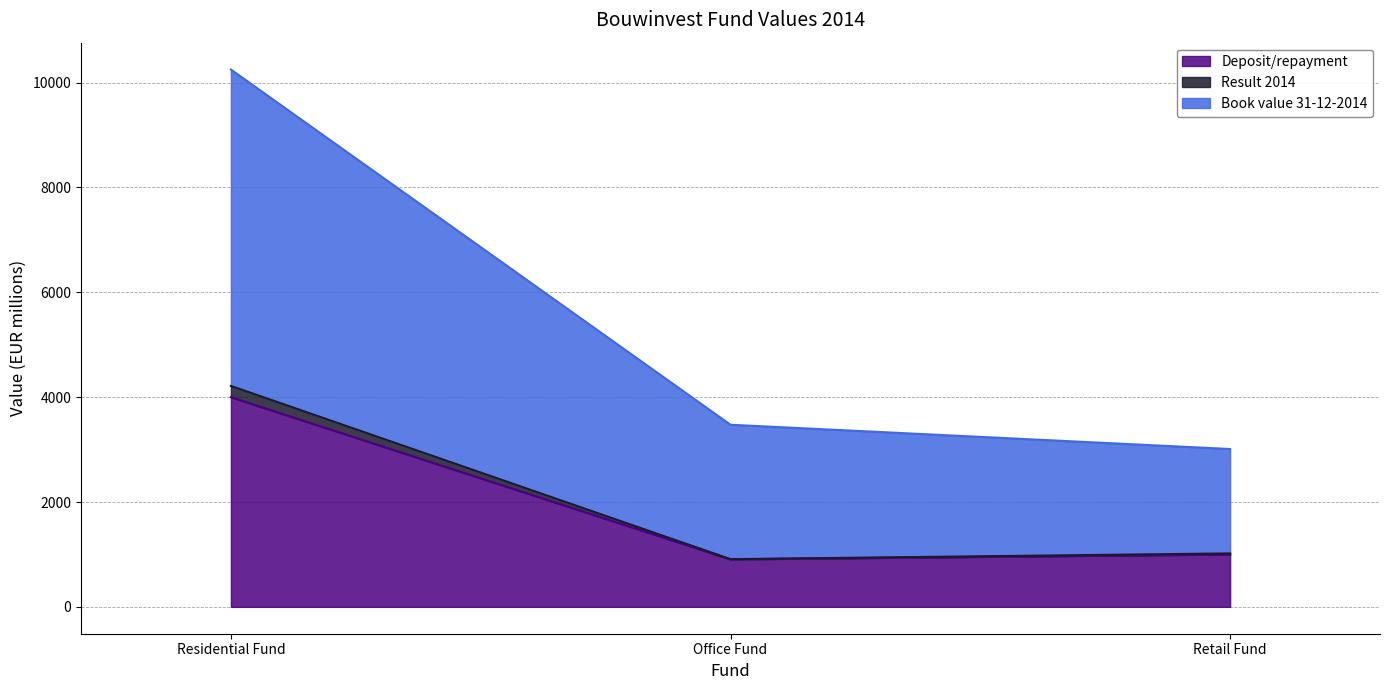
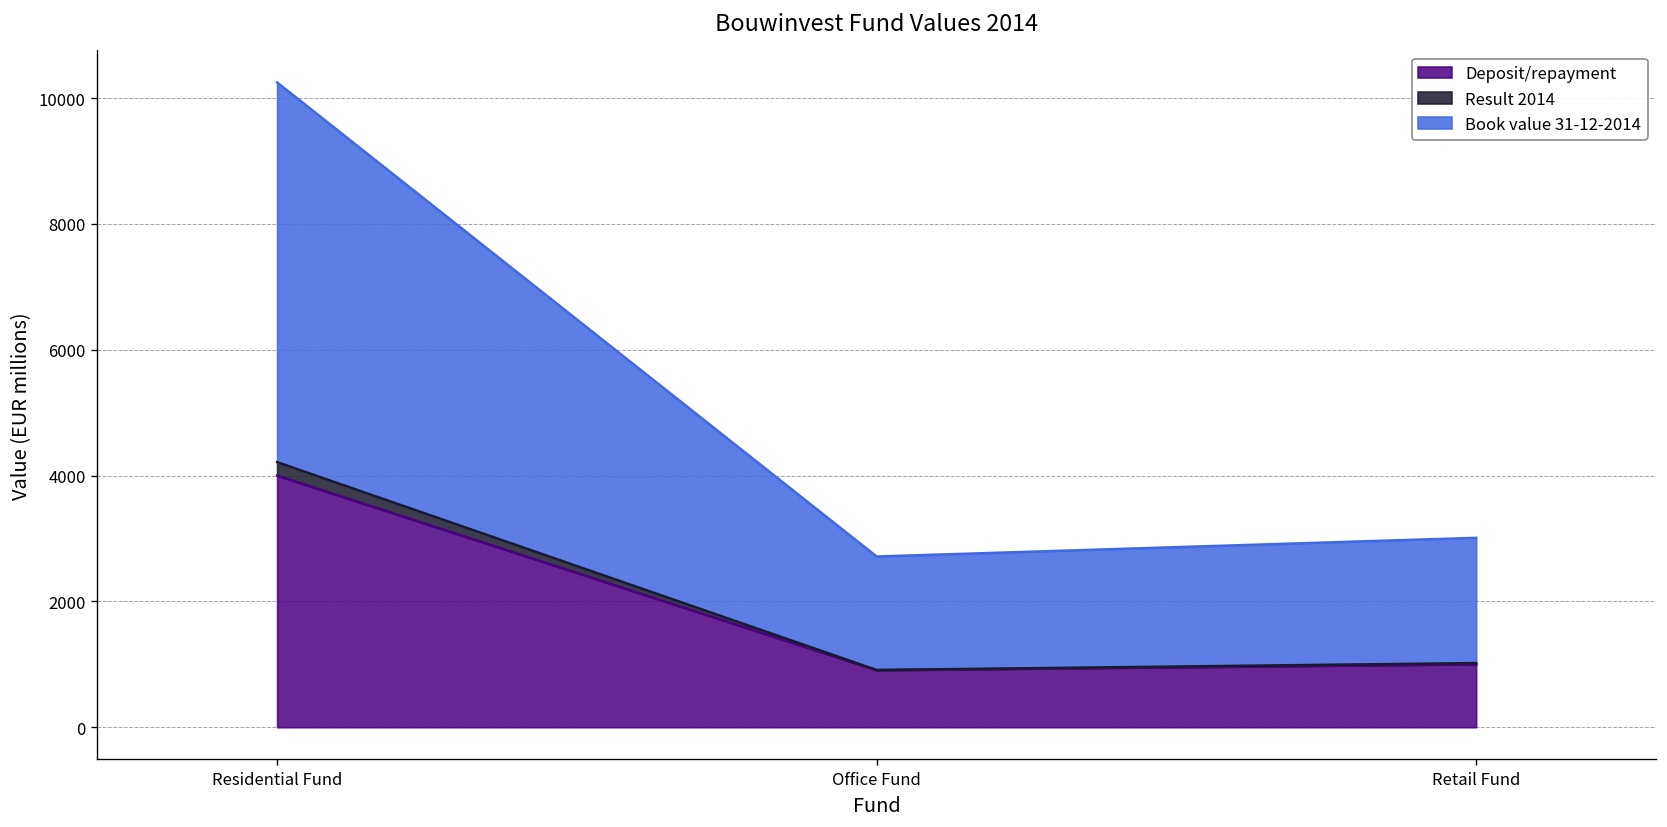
  {
    "Deposit/repayment": {
      "Residential Fund": 4000
    },
    "Result 2014": {
      "Residential Fund": 200
    },
    "Book value 31-12-2014": {
      "Residential Fund": 6000,
-     "Office Fund": 2600,
+     "Office Fund": 1800,
      "Retail Fund": 2000
    }
  }
